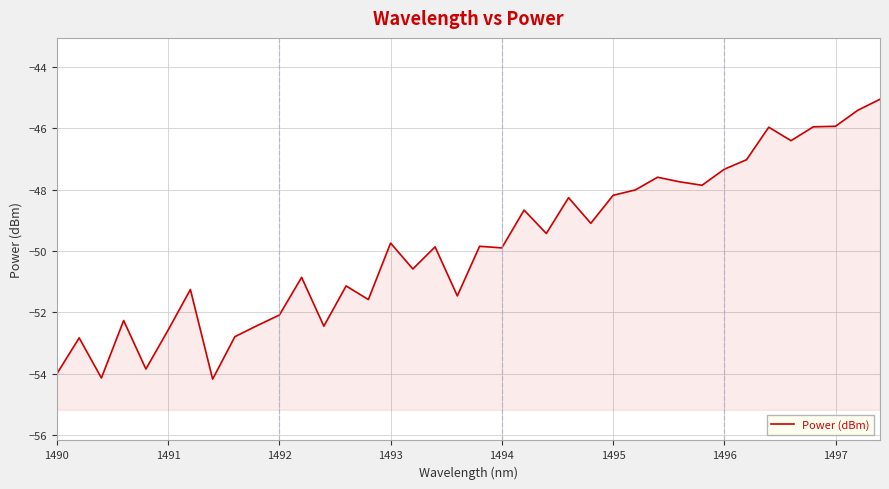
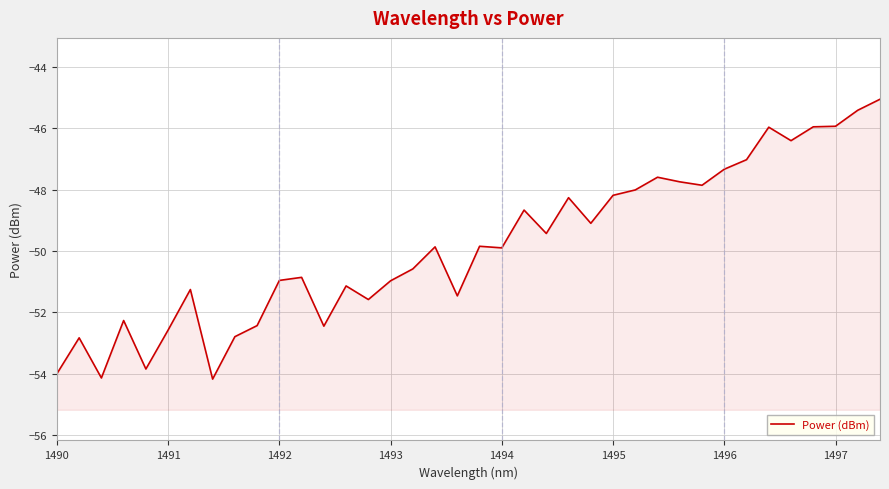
  {
    "1490": -54.0,
    "1491": -52.6,
-   "1492": -52.1,
-   "1493": -49.7,
+   "1492": -51.0,
+   "1493": -51.0,
    "1494": -49.9,
    "1495": -48.2,
    "1496": -47.3,
    "1497": -45.9
  }
